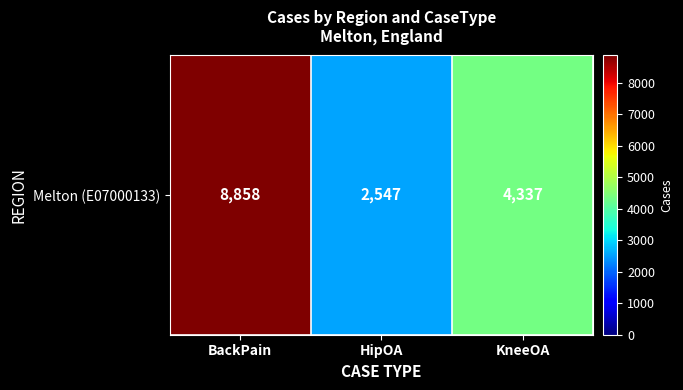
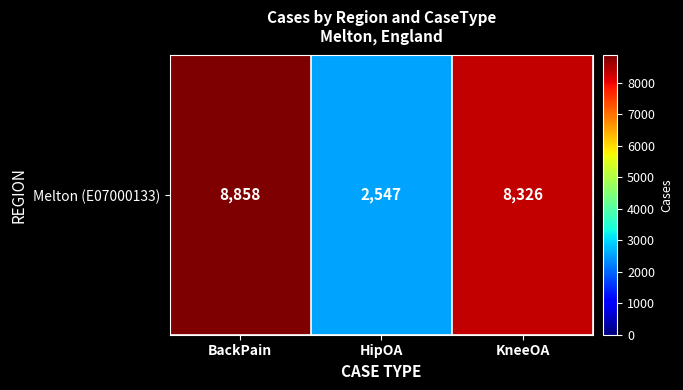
  {
    "Melton (E07000133)": {
      "BackPain": "8,858",
      "HipOA": "2,547",
-     "KneeOA": "4,337"
+     "KneeOA": "8,326"
    }
  }
